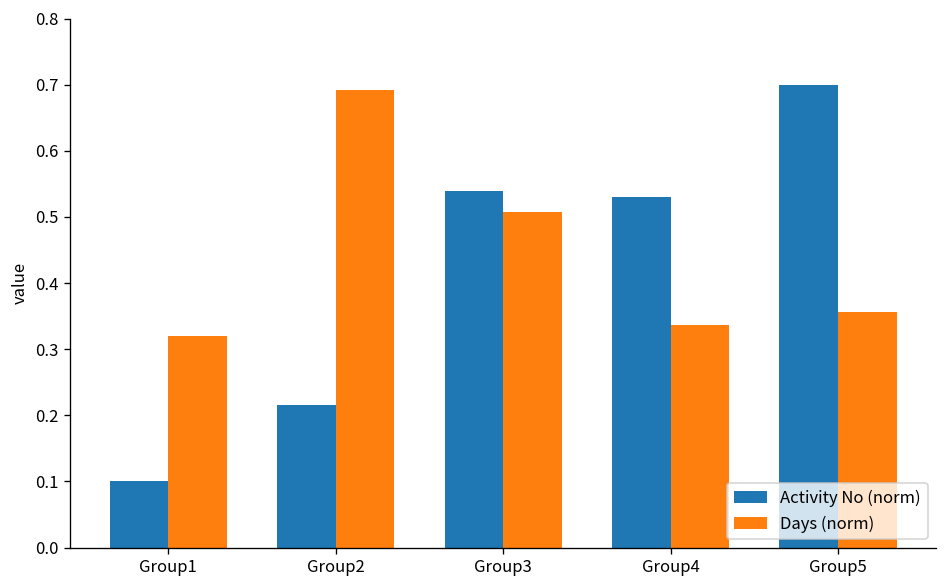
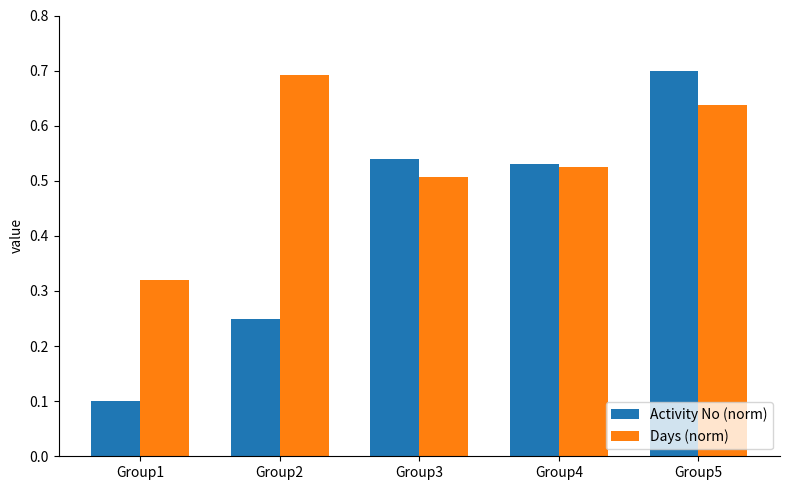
  {
    "Activity No (norm)": {
      "Group1": 0.10,
-     "Group2": 0.22,
+     "Group2": 0.25,
      "Group3": 0.54,
      "Group4": 0.53,
      "Group5": 0.70
    },
    "Days (norm)": {
      "Group1": 0.32,
      "Group2": 0.69,
      "Group3": 0.51,
-     "Group4": 0.34,
-     "Group5": 0.36
+     "Group4": 0.53,
+     "Group5": 0.64
    }
  }
